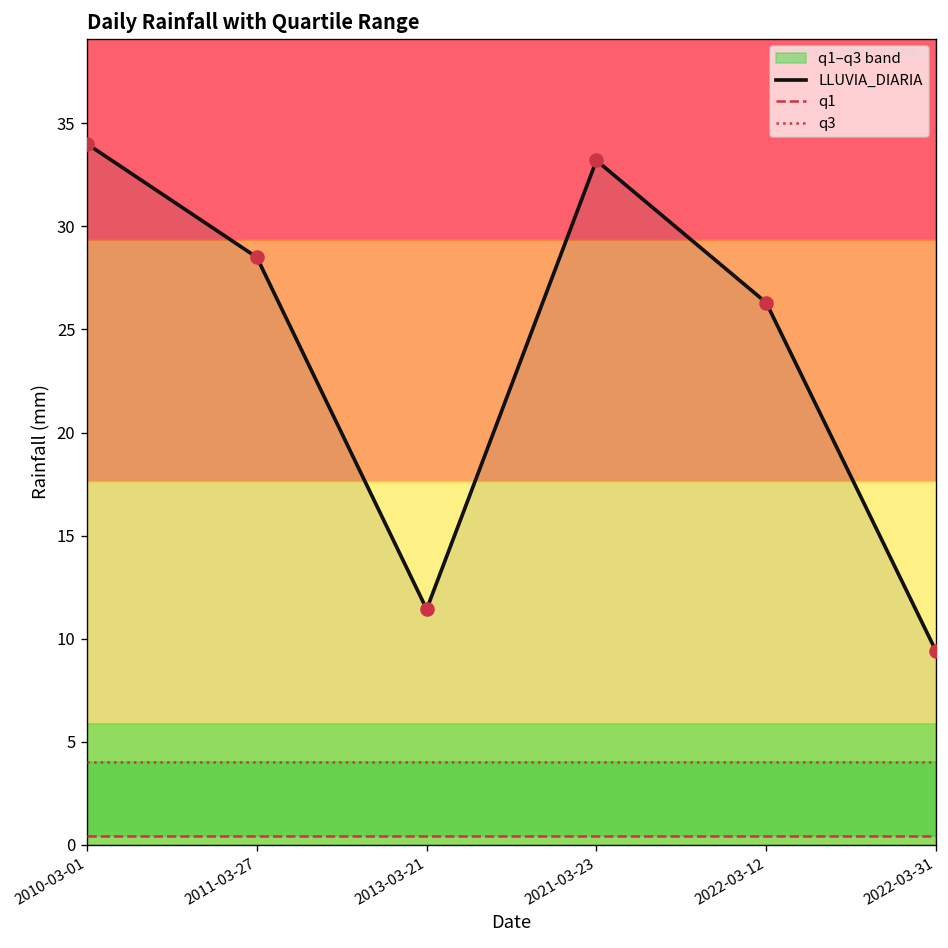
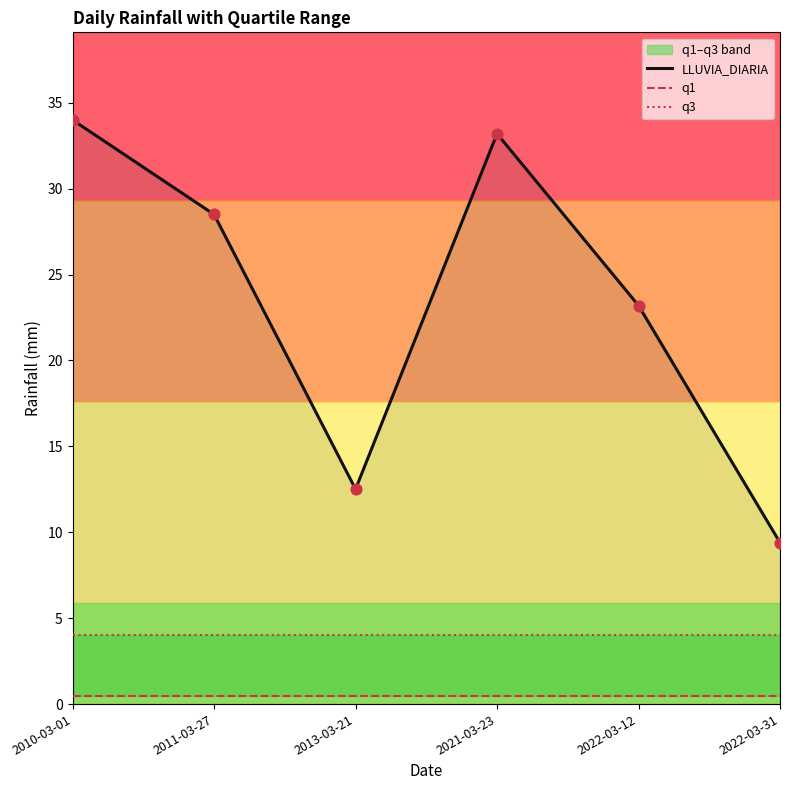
  {
    "LLUVIA_DIARIA": {
      "2010-03-01": 34.0,
      "2011-03-27": 28.5,
-     "2013-03-21": 11.4,
+     "2013-03-21": 12.5,
      "2021-03-23": 33.2,
-     "2022-03-12": 26.3,
+     "2022-03-12": 23.2,
      "2022-03-31": 9.4
    },
    "q1": {
      "2010-03-01": 0.5,
      "2011-03-27": 0.5,
      "2013-03-21": 0.5,
      "2021-03-23": 0.5,
      "2022-03-12": 0.5,
      "2022-03-31": 0.5
    },
    "q1–q3 band": {
      "2010-03-01": 4.0,
      "2011-03-27": 4.0,
      "2013-03-21": 4.0,
      "2021-03-23": 4.0,
      "2022-03-12": 4.0,
      "2022-03-31": 4.0
    }
  }
